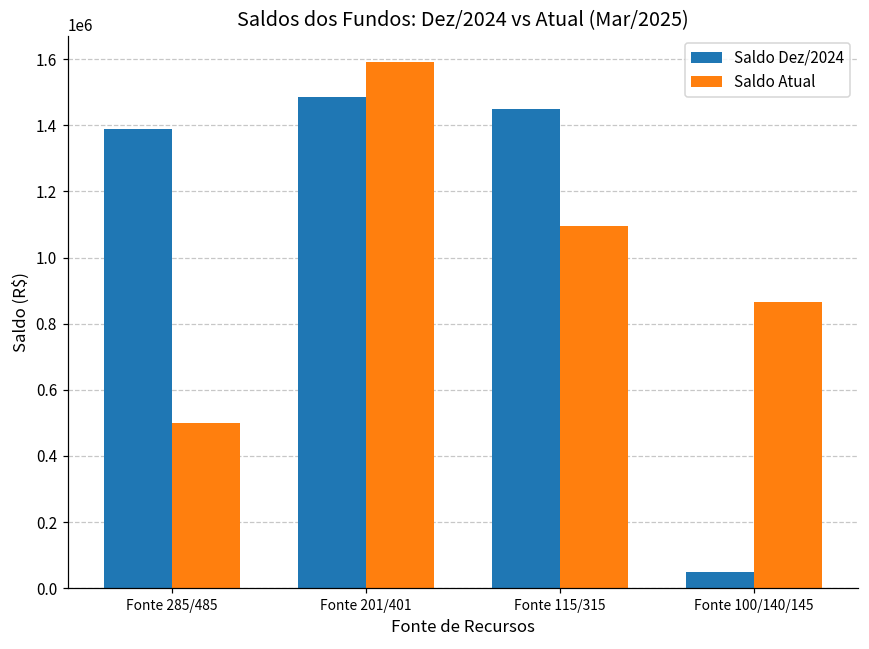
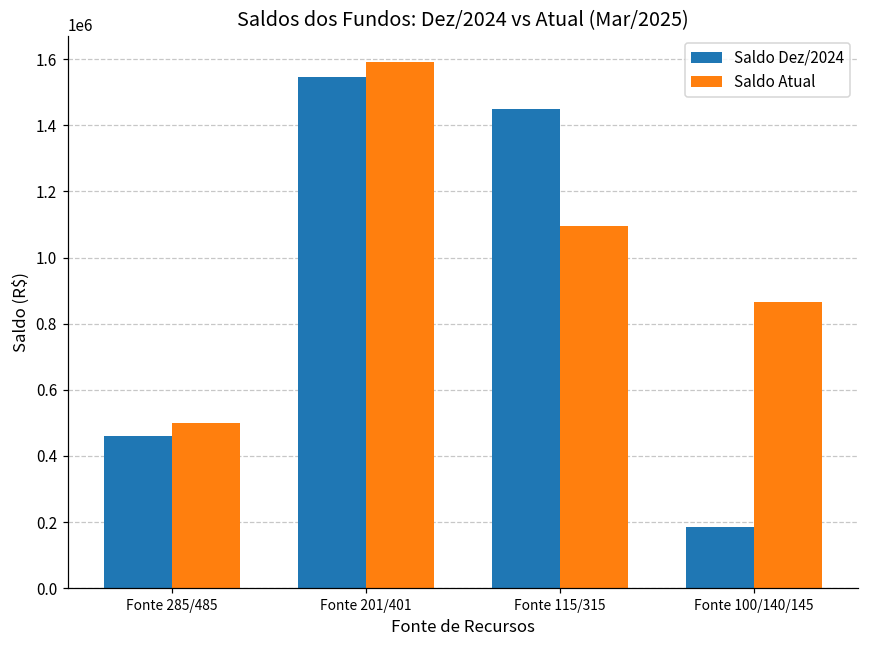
  {
    "Saldo Dez/2024": {
-     "Fonte 285/485": 1390000,
-     "Fonte 201/401": 1490000,
+     "Fonte 285/485": 460000,
+     "Fonte 201/401": 1550000,
      "Fonte 115/315": 1450000,
-     "Fonte 100/140/145": 50000
+     "Fonte 100/140/145": 180000
    },
    "Saldo Atual": {
      "Fonte 285/485": 500000,
      "Fonte 201/401": 1590000,
      "Fonte 115/315": 1100000,
      "Fonte 100/140/145": 870000
    }
  }
